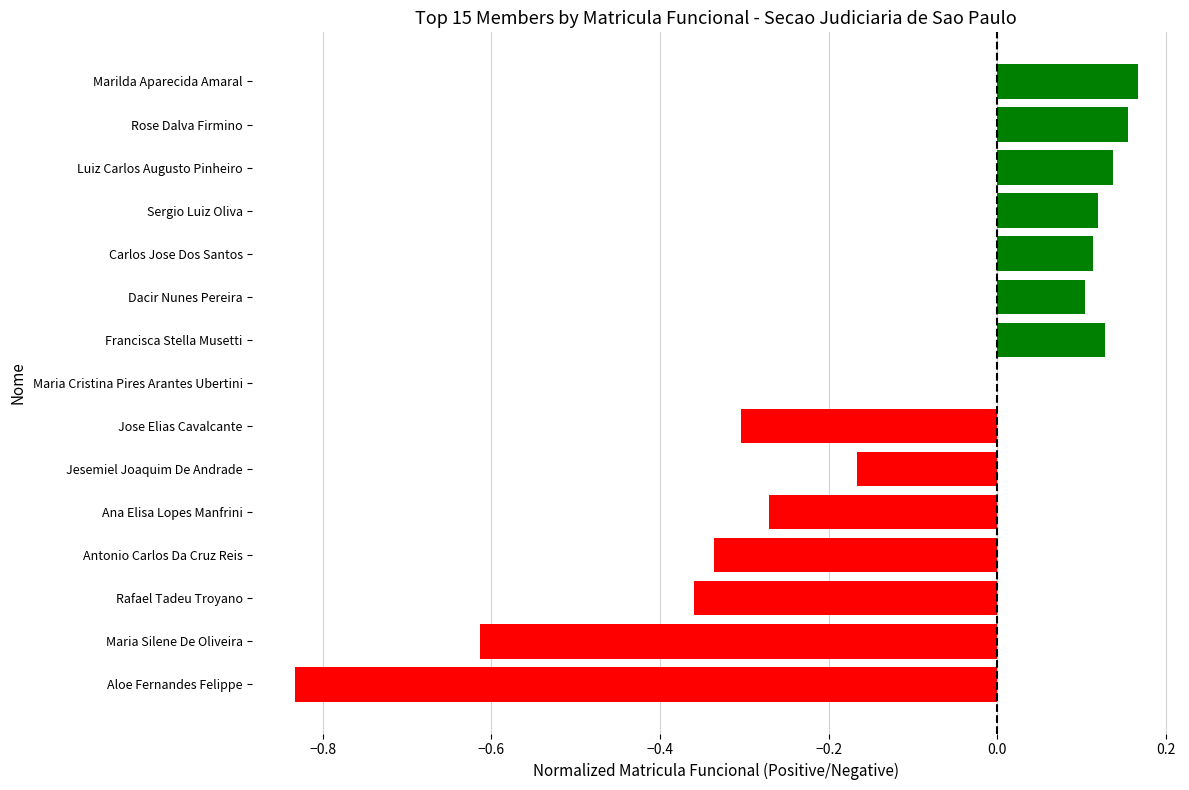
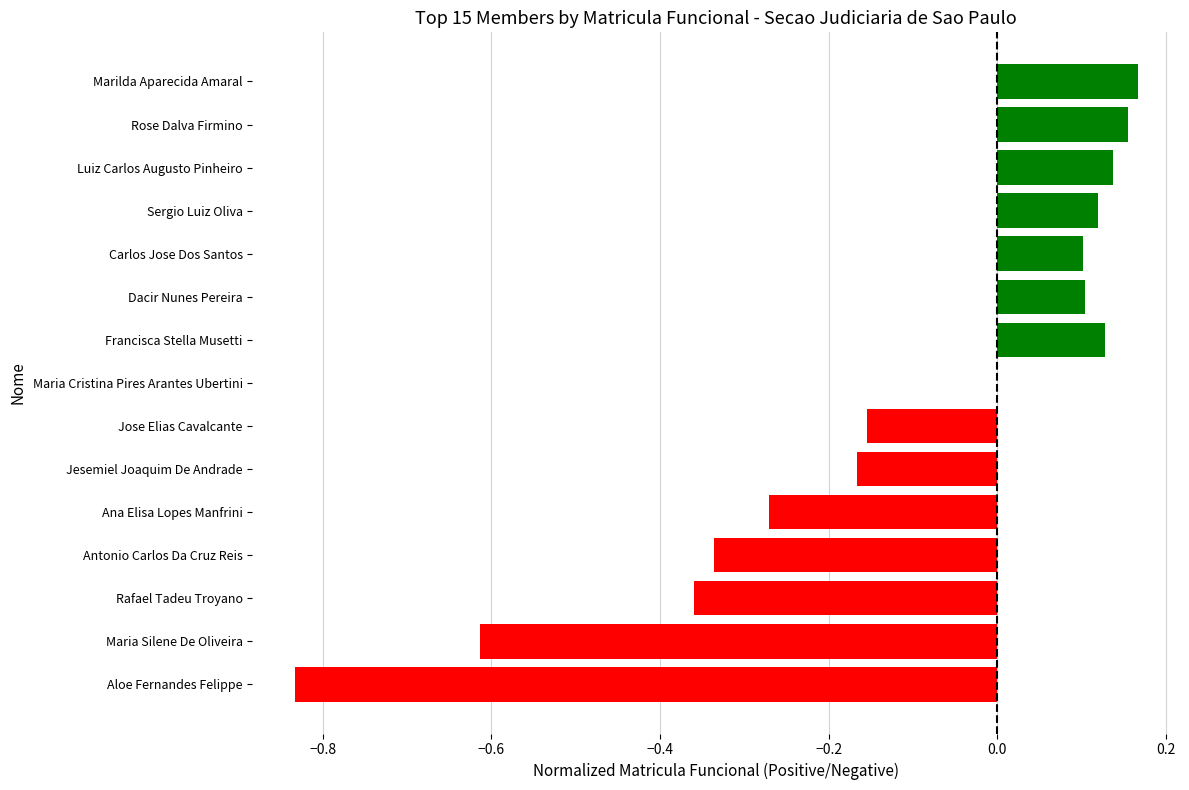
  {
    "Marilda Aparecida Amaral": 0.17,
    "Rose Dalva Firmino": 0.15,
    "Luiz Carlos Augusto Pinheiro": 0.14,
    "Sergio Luiz Oliva": 0.12,
-   "Carlos Jose Dos Santos": 0.11,
+   "Carlos Jose Dos Santos": 0.10,
    "Dacir Nunes Pereira": 0.10,
    "Francisca Stella Musetti": 0.13,
    "Maria Cristina Pires Arantes Ubertini": 0.00,
-   "Jose Elias Cavalcante": -0.30,
+   "Jose Elias Cavalcante": -0.15,
    "Jesemiel Joaquim De Andrade": -0.17,
    "Ana Elisa Lopes Manfrini": -0.27,
    "Antonio Carlos Da Cruz Reis": -0.34,
    "Rafael Tadeu Troyano": -0.36,
    "Maria Silene De Oliveira": -0.61,
    "Aloe Fernandes Felippe": -0.83
  }
